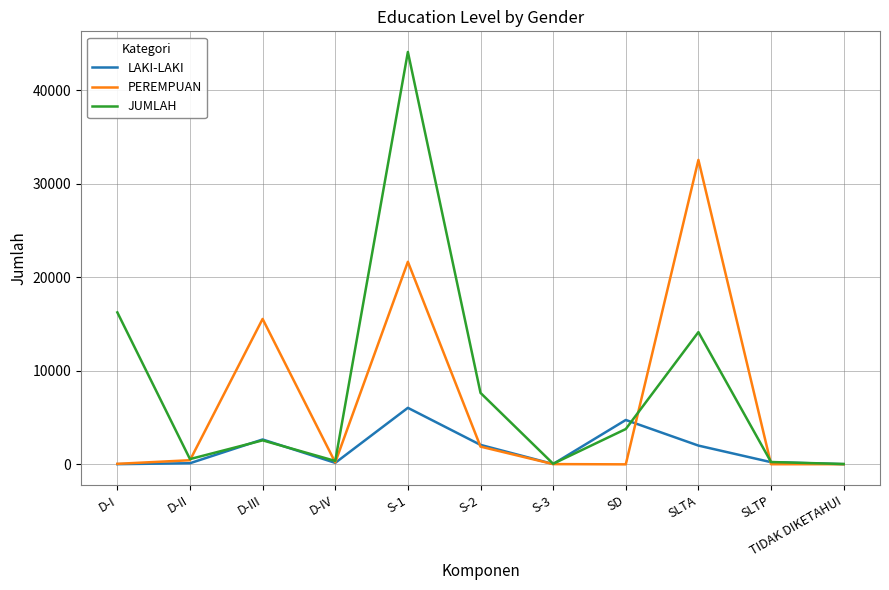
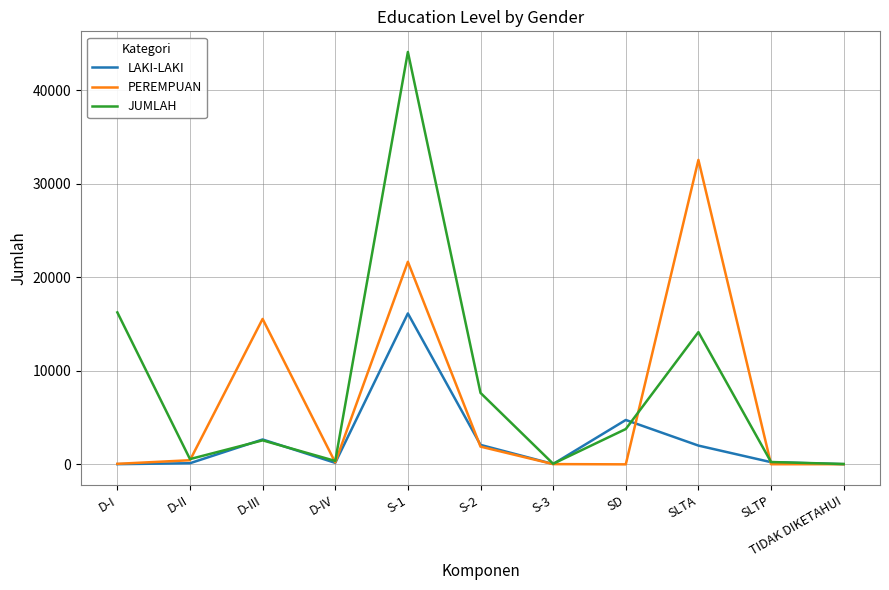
  {
    "LAKI-LAKI": {
      "D-II": 0,
-     "S-1": 6000,
+     "S-1": 16000,
      "SD": 5000,
      "SLTA": 2000
    },
    "PEREMPUAN": {
      "D-III": 16000,
      "S-1": 22000,
      "SD": 0,
      "SLTA": 33000
    },
    "JUMLAH": {
      "D-I": 16000,
      "S-1": 44000,
      "S-2": 8000,
      "SD": 4000,
      "SLTA": 14000
    }
  }
